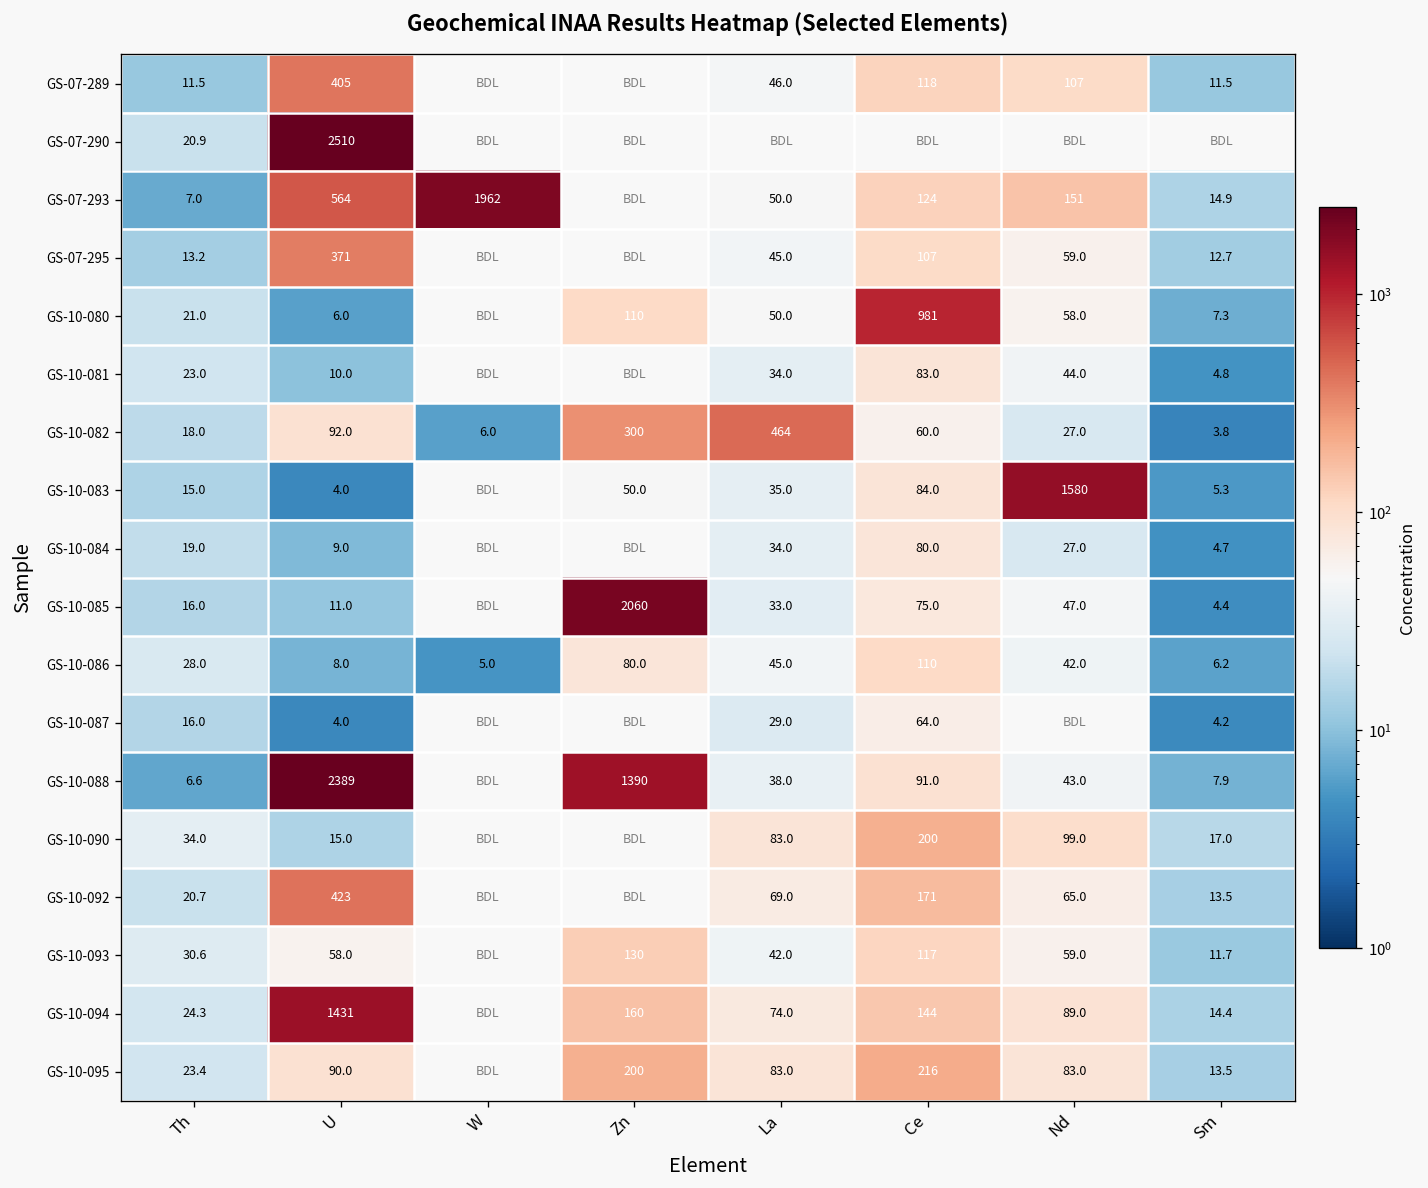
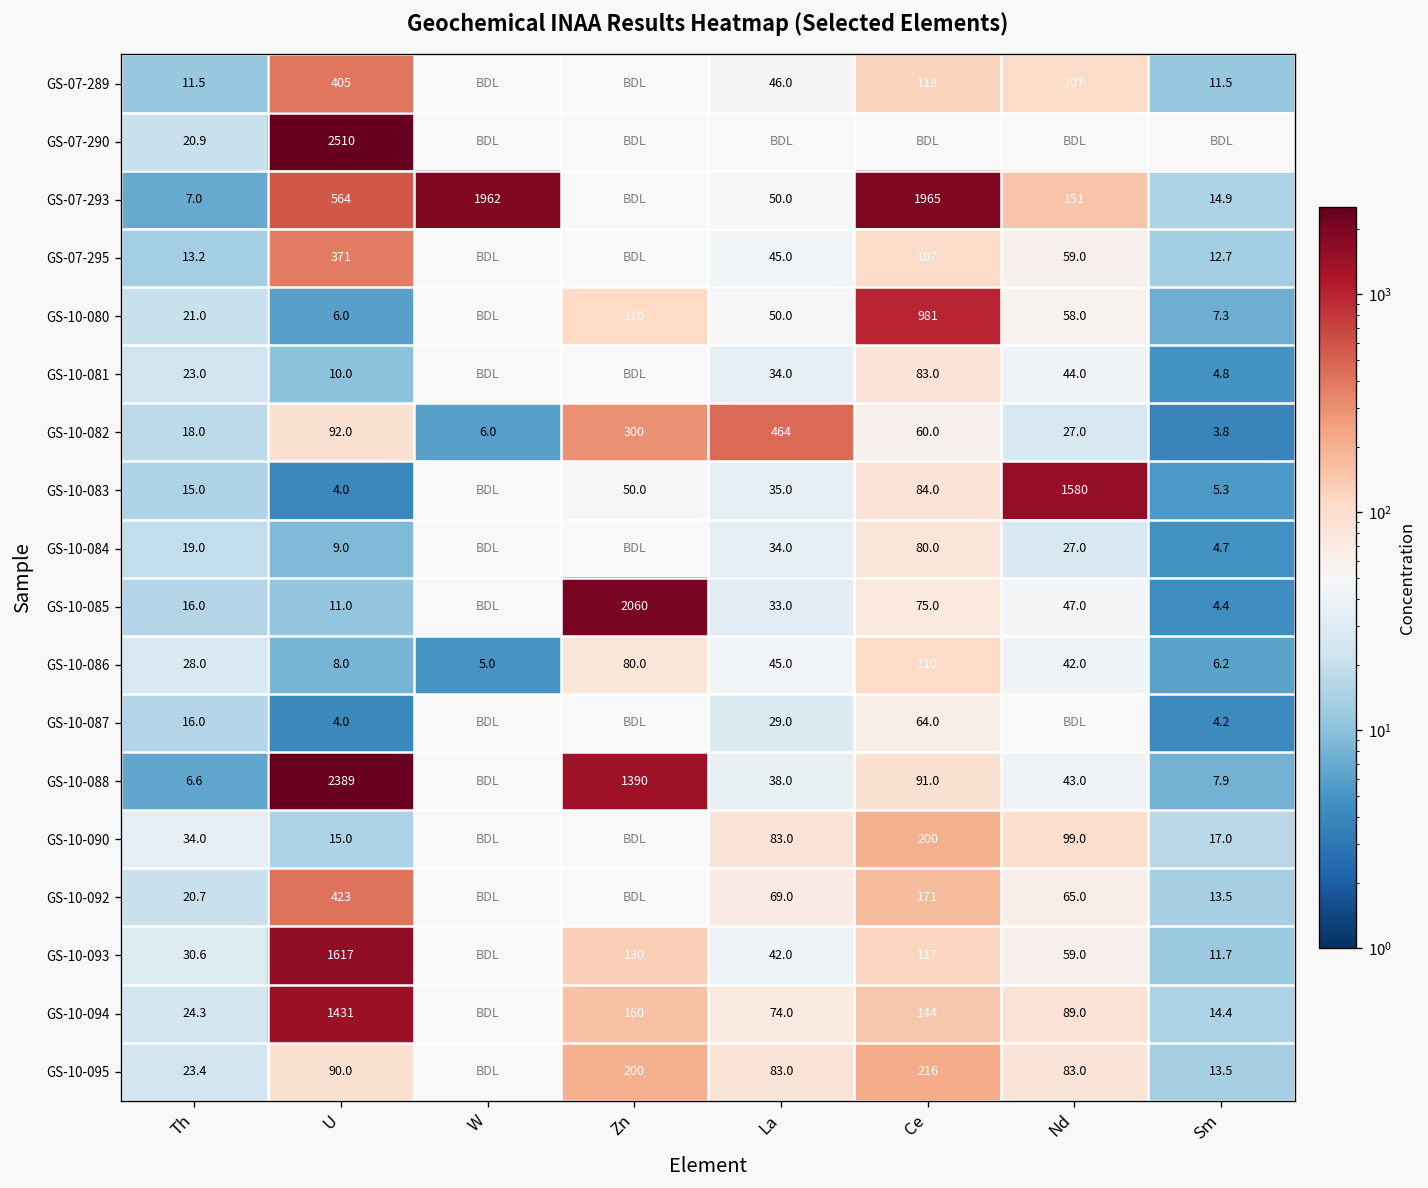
  {
    "GS-07-289": {
      "Th": 11.5,
      "U": 405,
      "La": 46.0,
      "Ce": 118,
      "Nd": 107,
      "Sm": 11.5
    },
    "GS-07-290": {
      "Th": 20.9,
      "U": 2510
    },
    "GS-07-293": {
      "Th": 7.0,
      "U": 564,
      "W": 1962,
      "La": 50.0,
-     "Ce": 124,
+     "Ce": 1965,
      "Nd": 151,
      "Sm": 14.9
    },
    "GS-07-295": {
      "Th": 13.2,
      "U": 371,
      "La": 45.0,
      "Ce": 107,
      "Nd": 59.0,
      "Sm": 12.7
    },
    "GS-10-080": {
      "Th": 21.0,
      "U": 6.0,
      "Zn": 110,
      "La": 50.0,
      "Ce": 981,
      "Nd": 58.0,
      "Sm": 7.3
    },
    "GS-10-081": {
      "Th": 23.0,
      "U": 10.0,
      "La": 34.0,
      "Ce": 83.0,
      "Nd": 44.0,
      "Sm": 4.8
    },
    "GS-10-082": {
      "Th": 18.0,
      "U": 92.0,
      "W": 6.0,
      "Zn": 300,
      "La": 464,
      "Ce": 60.0,
      "Nd": 27.0,
      "Sm": 3.8
    },
    "GS-10-083": {
      "Th": 15.0,
      "U": 4.0,
      "Zn": 50.0,
      "La": 35.0,
      "Ce": 84.0,
      "Nd": 1580,
      "Sm": 5.3
    },
    "GS-10-084": {
      "Th": 19.0,
      "U": 9.0,
      "La": 34.0,
      "Ce": 80.0,
      "Nd": 27.0,
      "Sm": 4.7
    },
    "GS-10-085": {
      "Th": 16.0,
      "U": 11.0,
      "Zn": 2060,
      "La": 33.0,
      "Ce": 75.0,
      "Nd": 47.0,
      "Sm": 4.4
    },
    "GS-10-086": {
      "Th": 28.0,
      "U": 8.0,
      "W": 5.0,
      "Zn": 80.0,
      "La": 45.0,
      "Ce": 110,
      "Nd": 42.0,
      "Sm": 6.2
    },
    "GS-10-087": {
      "Th": 16.0,
      "U": 4.0,
      "La": 29.0,
      "Ce": 64.0,
      "Sm": 4.2
    },
    "GS-10-088": {
      "Th": 6.6,
      "U": 2389,
      "Zn": 1390,
      "La": 38.0,
      "Ce": 91.0,
      "Nd": 43.0,
      "Sm": 7.9
    },
    "GS-10-090": {
      "Th": 34.0,
      "U": 15.0,
      "La": 83.0,
      "Ce": 200,
      "Nd": 99.0,
      "Sm": 17.0
    },
    "GS-10-092": {
      "Th": 20.7,
      "U": 423,
      "La": 69.0,
      "Ce": 171,
      "Nd": 65.0,
      "Sm": 13.5
    },
    "GS-10-093": {
      "Th": 30.6,
-     "U": 58.0,
+     "U": 1617,
      "Zn": 130,
      "La": 42.0,
      "Ce": 117,
      "Nd": 59.0,
      "Sm": 11.7
    },
    "GS-10-094": {
      "Th": 24.3,
      "U": 1431,
      "Zn": 160,
      "La": 74.0,
      "Ce": 144,
      "Nd": 89.0,
      "Sm": 14.4
    },
    "GS-10-095": {
      "Th": 23.4,
      "U": 90.0,
      "Zn": 200,
      "La": 83.0,
      "Ce": 216,
      "Nd": 83.0,
      "Sm": 13.5
    }
  }
